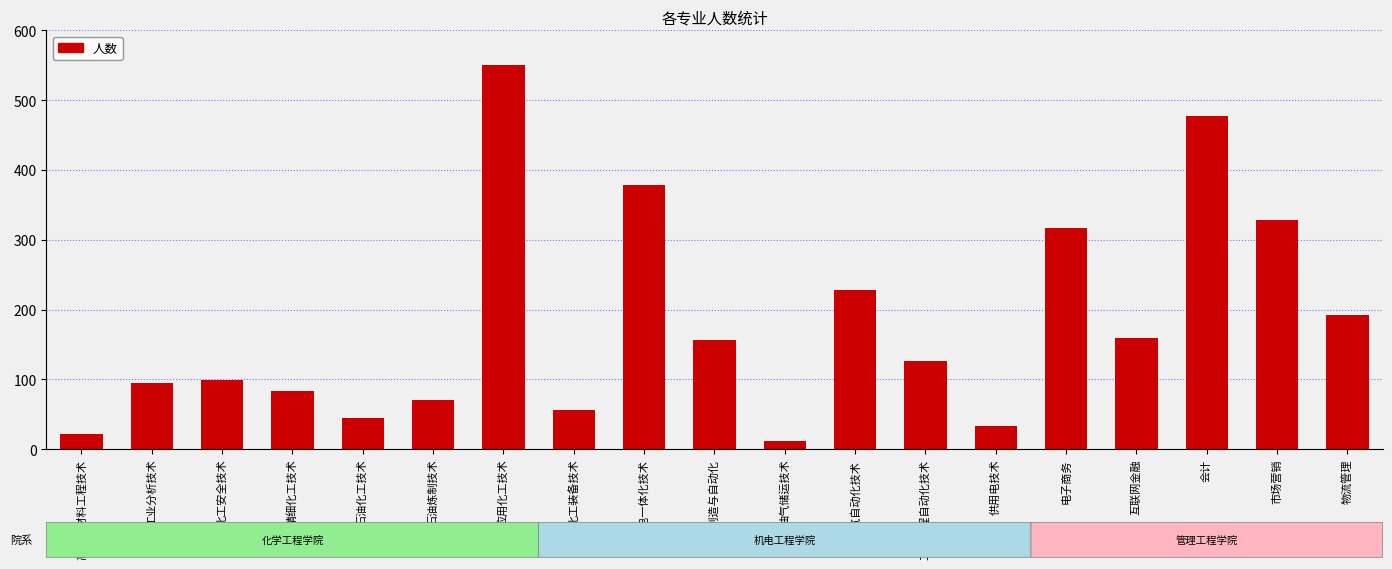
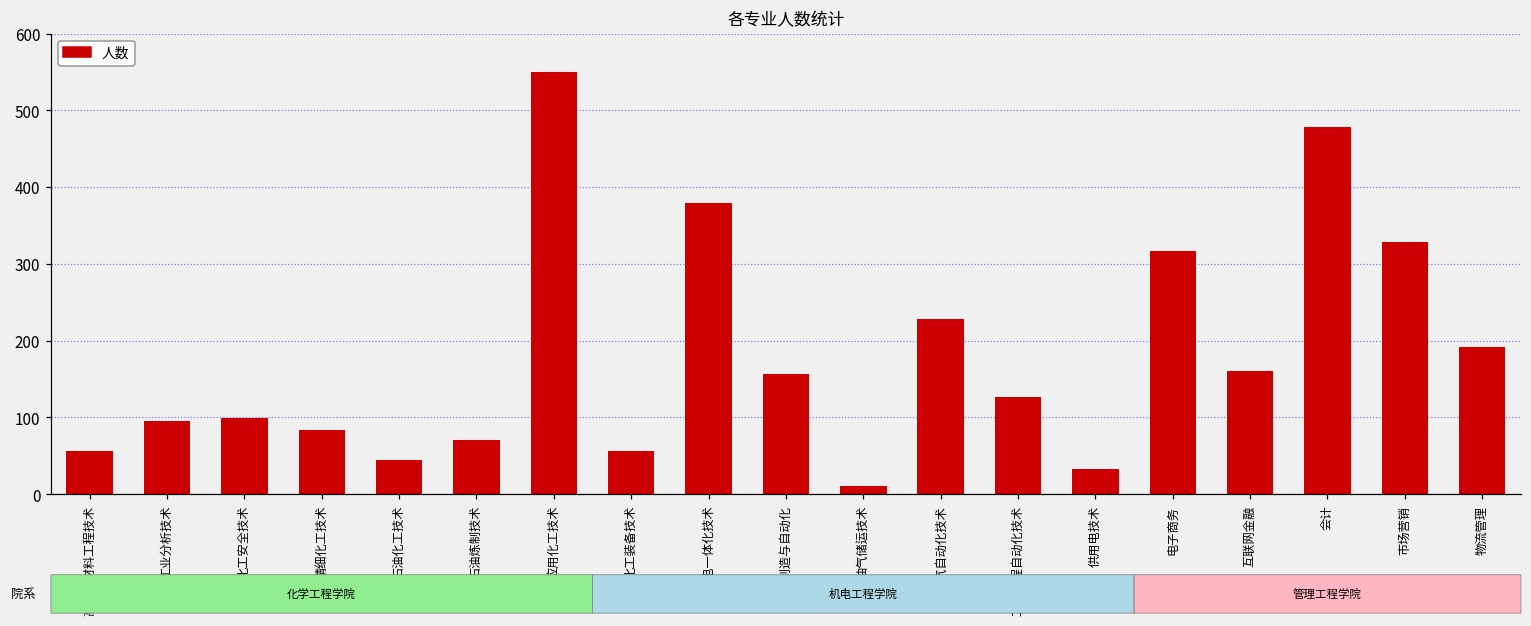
  {
-   "高分子材料工程技术": 20,
+   "高分子材料工程技术": 60,
    "工业分析技术": 100,
    "化工安全技术": 100,
    "精细化工技术": 80,
    "石油化工技术": 50,
    "石油炼制技术": 70,
    "应用化工技术": 550,
    "化工装备技术": 60,
    "机电一体化技术": 380,
    "机械制造与自动化": 160,
    "油气储运技术": 10,
    "电气自动化技术": 230,
    "工业过程自动化技术": 130,
    "供用电技术": 30,
    "电子商务": 320,
    "互联网金融": 160,
    "会计": 480,
    "市场营销": 330,
    "物流管理": 190
  }
